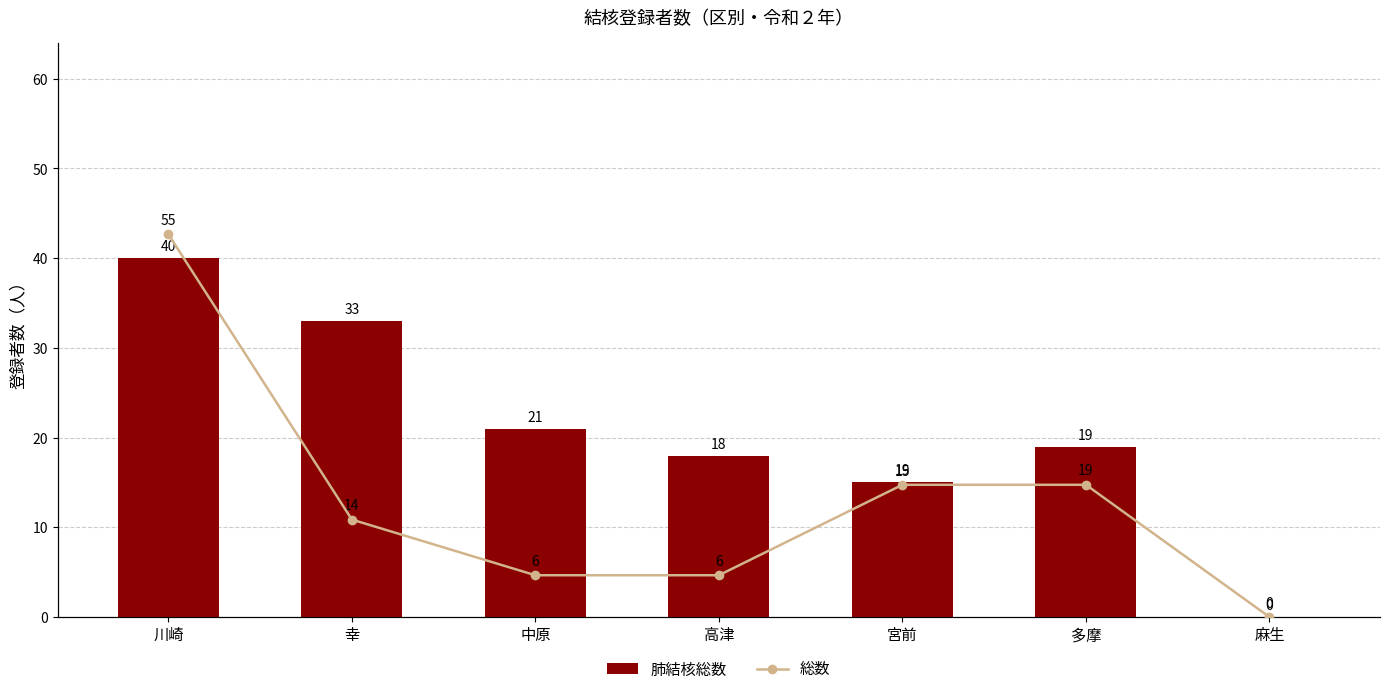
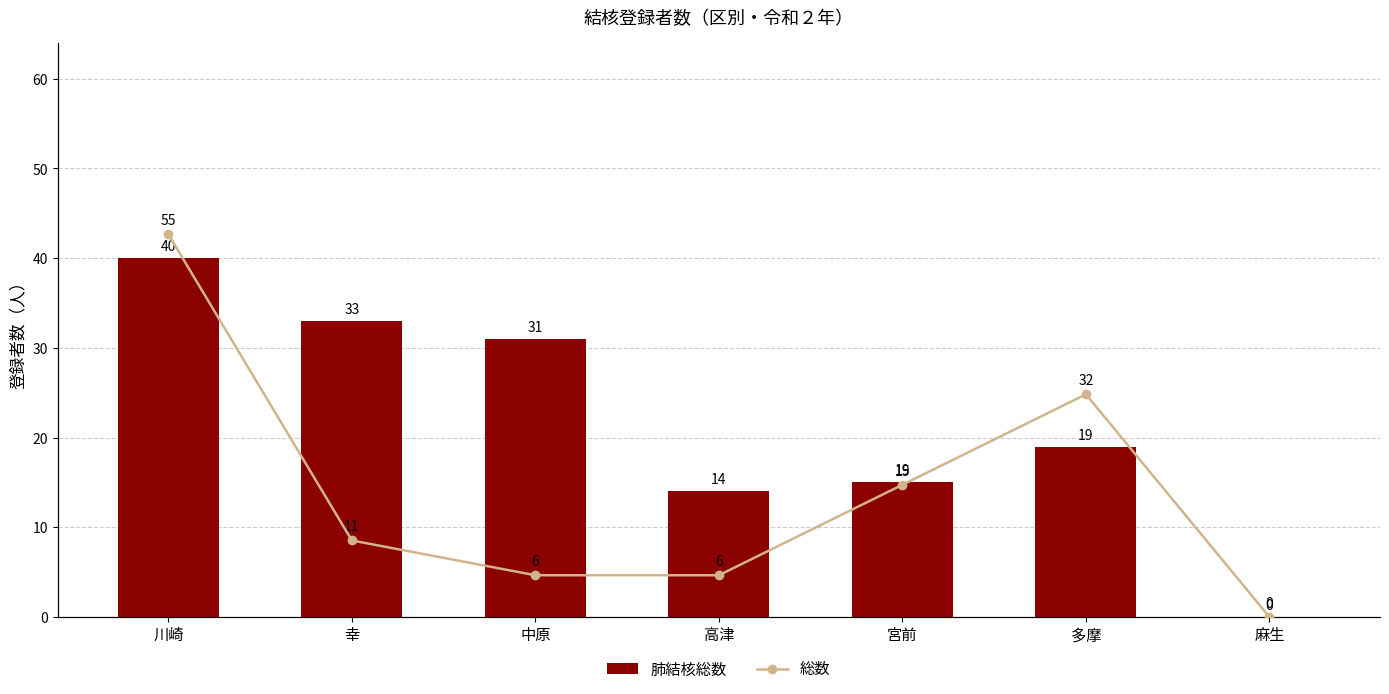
  {
    "肺結核総数": {
      "川崎": 40,
      "幸": 33,
-     "中原": 21,
-     "高津": 18,
+     "中原": 31,
+     "高津": 14,
      "多摩": 19
    },
    "総数": {
      "川崎": 55,
-     "幸": 14,
+     "幸": 11,
      "中原": 6,
      "高津": 6,
-     "多摩": 19
+     "多摩": 32
    }
  }
